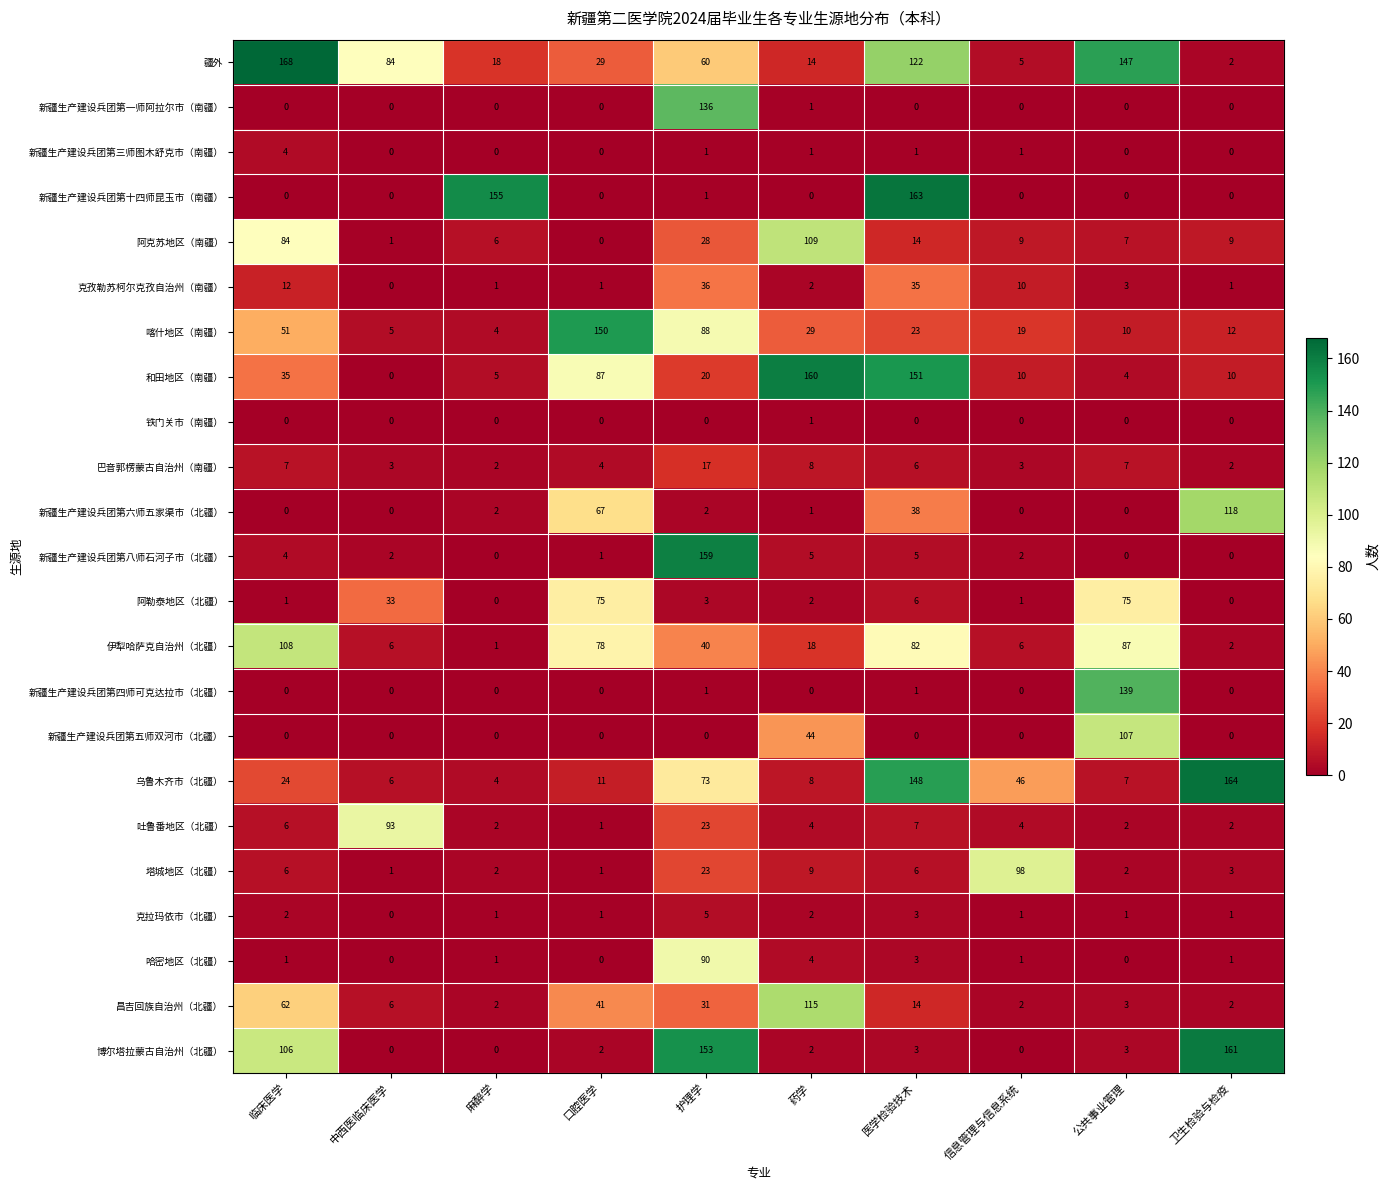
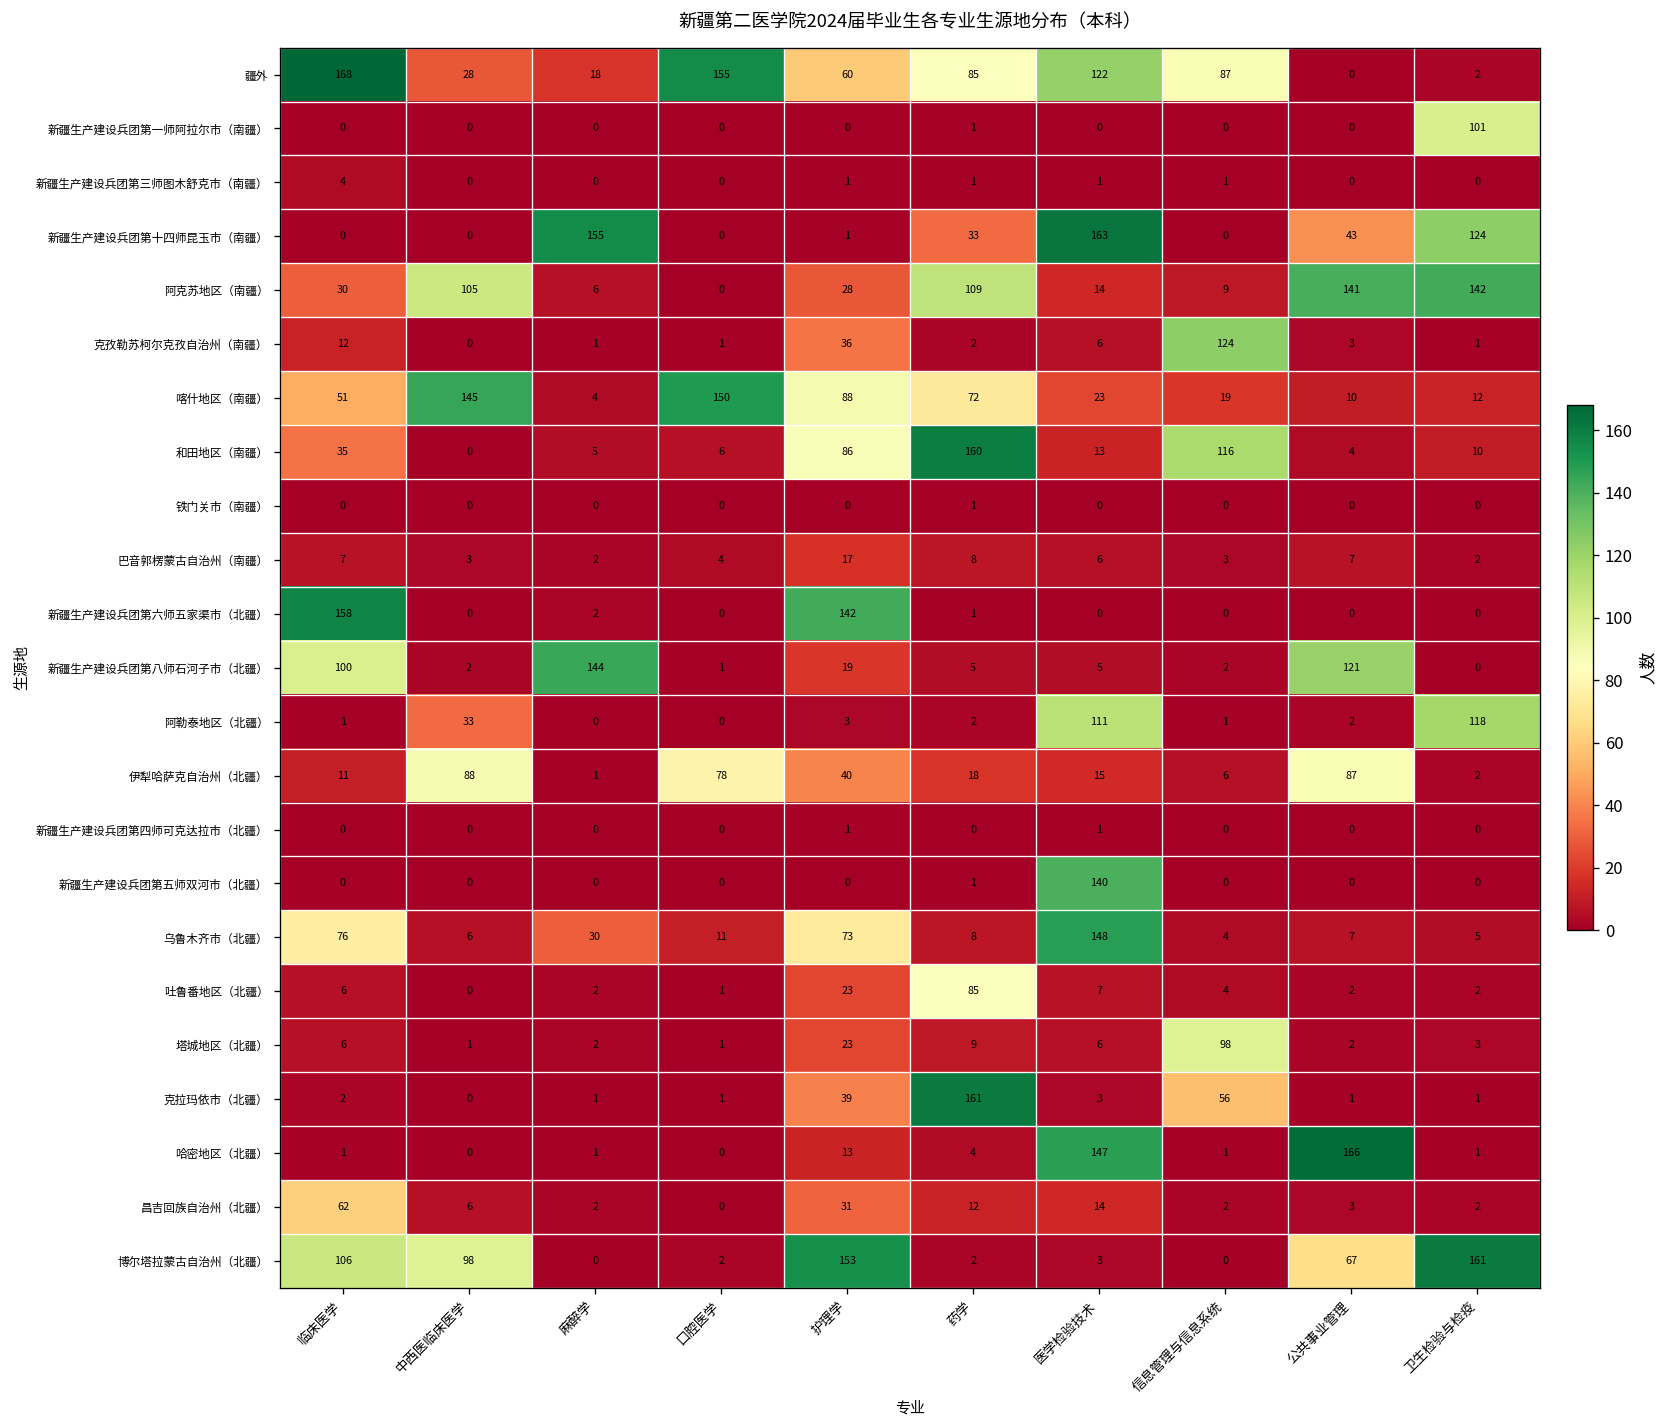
  {
    "疆外": {
      "临床医学": 168,
-     "中西医临床医学": 84,
+     "中西医临床医学": 28,
      "麻醉学": 18,
-     "口腔医学": 29,
+     "口腔医学": 155,
      "护理学": 60,
-     "药学": 14,
+     "药学": 85,
      "医学检验技术": 122,
-     "信息管理与信息系统": 5,
-     "公共事业管理": 147,
+     "信息管理与信息系统": 87,
+     "公共事业管理": 0,
      "卫生检验与检疫": 2
    },
    "新疆生产建设兵团第一师阿拉尔市（南疆）": {
      "临床医学": 0,
      "中西医临床医学": 0,
      "麻醉学": 0,
      "口腔医学": 0,
-     "护理学": 136,
+     "护理学": 0,
      "药学": 1,
      "医学检验技术": 0,
      "信息管理与信息系统": 0,
      "公共事业管理": 0,
-     "卫生检验与检疫": 0
+     "卫生检验与检疫": 101
    },
    "新疆生产建设兵团第十四师昆玉市（南疆）": {
      "临床医学": 0,
      "中西医临床医学": 0,
      "麻醉学": 155,
      "口腔医学": 0,
      "护理学": 1,
-     "药学": 0,
+     "药学": 33,
      "医学检验技术": 163,
      "信息管理与信息系统": 0,
-     "公共事业管理": 0,
-     "卫生检验与检疫": 0
+     "公共事业管理": 43,
+     "卫生检验与检疫": 124
    },
    "阿克苏地区（南疆）": {
-     "临床医学": 84,
-     "中西医临床医学": 1,
+     "临床医学": 30,
+     "中西医临床医学": 105,
      "麻醉学": 6,
      "口腔医学": 0,
      "护理学": 28,
      "药学": 109,
      "医学检验技术": 14,
      "信息管理与信息系统": 9,
-     "公共事业管理": 7,
-     "卫生检验与检疫": 9
+     "公共事业管理": 141,
+     "卫生检验与检疫": 142
    },
    "克孜勒苏柯尔克孜自治州（南疆）": {
      "临床医学": 12,
      "中西医临床医学": 0,
      "麻醉学": 1,
      "口腔医学": 1,
      "护理学": 36,
      "药学": 2,
-     "医学检验技术": 35,
-     "信息管理与信息系统": 10,
+     "医学检验技术": 6,
+     "信息管理与信息系统": 124,
      "公共事业管理": 3,
      "卫生检验与检疫": 1
    },
    "喀什地区（南疆）": {
      "临床医学": 51,
-     "中西医临床医学": 5,
+     "中西医临床医学": 145,
      "麻醉学": 4,
      "口腔医学": 150,
      "护理学": 88,
-     "药学": 29,
+     "药学": 72,
      "医学检验技术": 23,
      "信息管理与信息系统": 19,
      "公共事业管理": 10,
      "卫生检验与检疫": 12
    },
    "和田地区（南疆）": {
      "临床医学": 35,
      "中西医临床医学": 0,
      "麻醉学": 5,
-     "口腔医学": 87,
-     "护理学": 20,
+     "口腔医学": 6,
+     "护理学": 86,
      "药学": 160,
-     "医学检验技术": 151,
-     "信息管理与信息系统": 10,
+     "医学检验技术": 13,
+     "信息管理与信息系统": 116,
      "公共事业管理": 4,
      "卫生检验与检疫": 10
    },
    "新疆生产建设兵团第六师五家渠市（北疆）": {
-     "临床医学": 0,
+     "临床医学": 158,
      "中西医临床医学": 0,
      "麻醉学": 2,
-     "口腔医学": 67,
-     "护理学": 2,
+     "口腔医学": 0,
+     "护理学": 142,
      "药学": 1,
-     "医学检验技术": 38,
+     "医学检验技术": 0,
      "信息管理与信息系统": 0,
      "公共事业管理": 0,
-     "卫生检验与检疫": 118
+     "卫生检验与检疫": 0
    },
    "新疆生产建设兵团第八师石河子市（北疆）": {
-     "临床医学": 4,
+     "临床医学": 100,
      "中西医临床医学": 2,
-     "麻醉学": 0,
+     "麻醉学": 144,
      "口腔医学": 1,
-     "护理学": 159,
+     "护理学": 19,
      "药学": 5,
      "医学检验技术": 5,
      "信息管理与信息系统": 2,
-     "公共事业管理": 0,
+     "公共事业管理": 121,
      "卫生检验与检疫": 0
    },
    "阿勒泰地区（北疆）": {
      "临床医学": 1,
      "中西医临床医学": 33,
      "麻醉学": 0,
-     "口腔医学": 75,
+     "口腔医学": 0,
      "护理学": 3,
      "药学": 2,
-     "医学检验技术": 6,
+     "医学检验技术": 111,
      "信息管理与信息系统": 1,
-     "公共事业管理": 75,
-     "卫生检验与检疫": 0
+     "公共事业管理": 2,
+     "卫生检验与检疫": 118
    },
    "伊犁哈萨克自治州（北疆）": {
-     "临床医学": 108,
-     "中西医临床医学": 6,
+     "临床医学": 11,
+     "中西医临床医学": 88,
      "麻醉学": 1,
      "口腔医学": 78,
      "护理学": 40,
      "药学": 18,
-     "医学检验技术": 82,
+     "医学检验技术": 15,
      "信息管理与信息系统": 6,
      "公共事业管理": 87,
      "卫生检验与检疫": 2
    },
    "新疆生产建设兵团第四师可克达拉市（北疆）": {
      "临床医学": 0,
      "中西医临床医学": 0,
      "麻醉学": 0,
      "口腔医学": 0,
      "护理学": 1,
      "药学": 0,
      "医学检验技术": 1,
      "信息管理与信息系统": 0,
-     "公共事业管理": 139,
+     "公共事业管理": 0,
      "卫生检验与检疫": 0
    },
    "新疆生产建设兵团第五师双河市（北疆）": {
      "临床医学": 0,
      "中西医临床医学": 0,
      "麻醉学": 0,
      "口腔医学": 0,
      "护理学": 0,
-     "药学": 44,
-     "医学检验技术": 0,
+     "药学": 1,
+     "医学检验技术": 140,
      "信息管理与信息系统": 0,
-     "公共事业管理": 107,
+     "公共事业管理": 0,
      "卫生检验与检疫": 0
    },
    "乌鲁木齐市（北疆）": {
-     "临床医学": 24,
+     "临床医学": 76,
      "中西医临床医学": 6,
-     "麻醉学": 4,
+     "麻醉学": 30,
      "口腔医学": 11,
      "护理学": 73,
      "药学": 8,
      "医学检验技术": 148,
-     "信息管理与信息系统": 46,
+     "信息管理与信息系统": 4,
      "公共事业管理": 7,
-     "卫生检验与检疫": 164
+     "卫生检验与检疫": 5
    },
    "吐鲁番地区（北疆）": {
      "临床医学": 6,
-     "中西医临床医学": 93,
+     "中西医临床医学": 0,
      "麻醉学": 2,
      "口腔医学": 1,
      "护理学": 23,
-     "药学": 4,
+     "药学": 85,
      "医学检验技术": 7,
      "信息管理与信息系统": 4,
      "公共事业管理": 2,
      "卫生检验与检疫": 2
    },
    "克拉玛依市（北疆）": {
      "临床医学": 2,
      "中西医临床医学": 0,
      "麻醉学": 1,
      "口腔医学": 1,
-     "护理学": 5,
-     "药学": 2,
+     "护理学": 39,
+     "药学": 161,
      "医学检验技术": 3,
-     "信息管理与信息系统": 1,
+     "信息管理与信息系统": 56,
      "公共事业管理": 1,
      "卫生检验与检疫": 1
    },
    "哈密地区（北疆）": {
      "临床医学": 1,
      "中西医临床医学": 0,
      "麻醉学": 1,
      "口腔医学": 0,
-     "护理学": 90,
+     "护理学": 13,
      "药学": 4,
-     "医学检验技术": 3,
+     "医学检验技术": 147,
      "信息管理与信息系统": 1,
-     "公共事业管理": 0,
+     "公共事业管理": 166,
      "卫生检验与检疫": 1
    },
    "昌吉回族自治州（北疆）": {
      "临床医学": 62,
      "中西医临床医学": 6,
      "麻醉学": 2,
-     "口腔医学": 41,
+     "口腔医学": 0,
      "护理学": 31,
-     "药学": 115,
+     "药学": 12,
      "医学检验技术": 14,
      "信息管理与信息系统": 2,
      "公共事业管理": 3,
      "卫生检验与检疫": 2
    },
    "博尔塔拉蒙古自治州（北疆）": {
      "临床医学": 106,
-     "中西医临床医学": 0,
+     "中西医临床医学": 98,
      "麻醉学": 0,
      "口腔医学": 2,
      "护理学": 153,
      "药学": 2,
      "医学检验技术": 3,
      "信息管理与信息系统": 0,
-     "公共事业管理": 3,
+     "公共事业管理": 67,
      "卫生检验与检疫": 161
    }
  }
